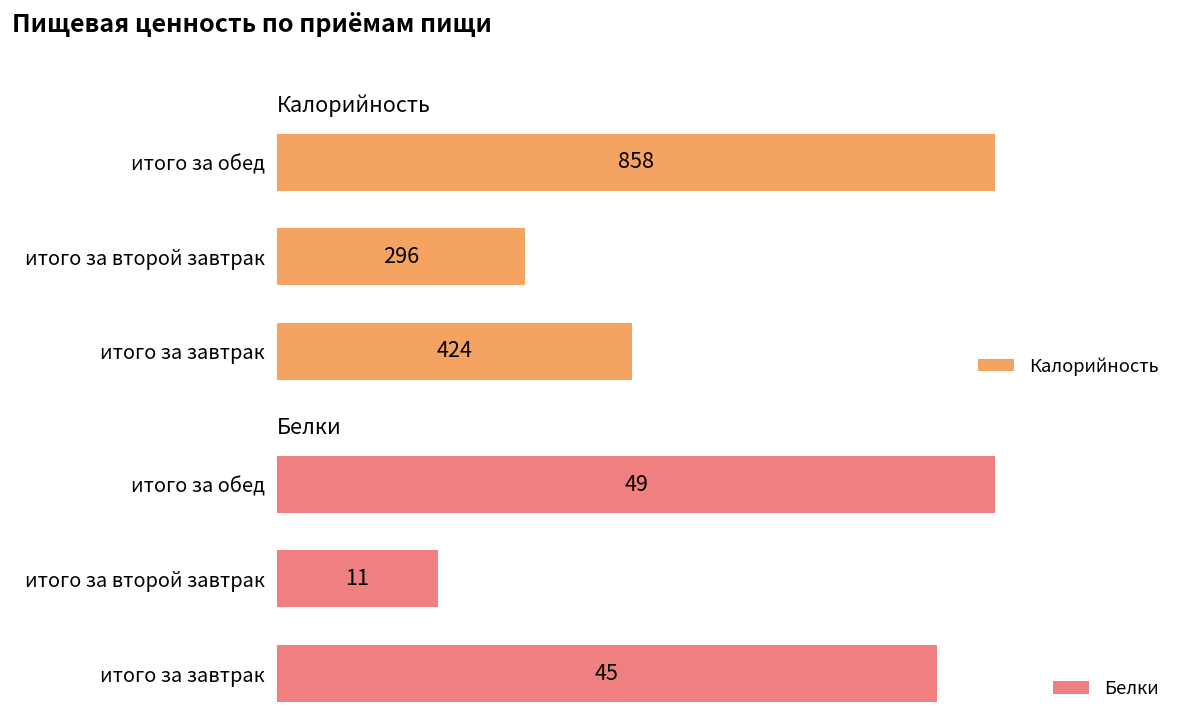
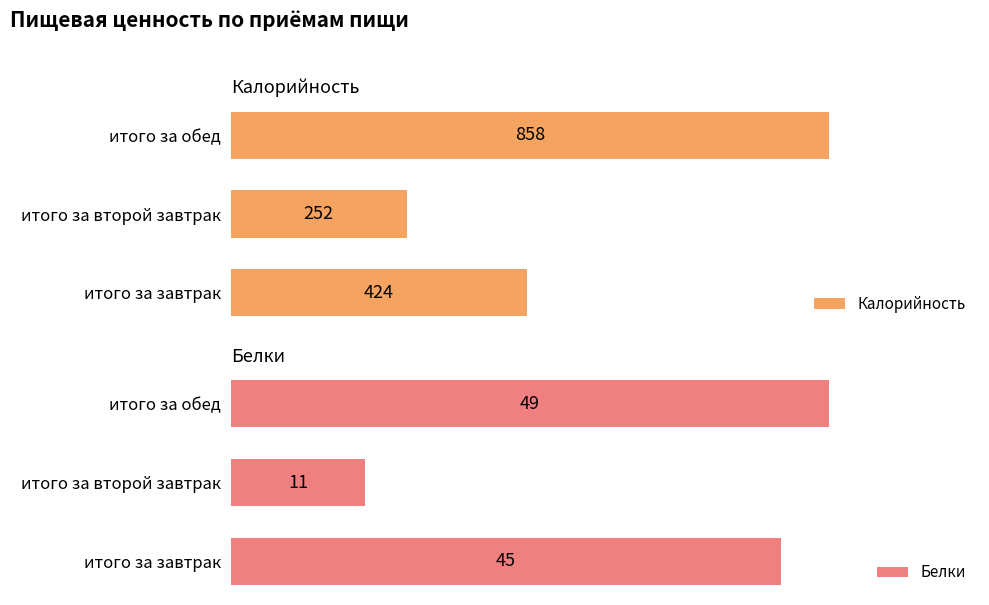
  {
    "Калорийность": {
      "итого за обед": 858,
-     "итого за второй завтрак": 296,
+     "итого за второй завтрак": 252,
      "итого за завтрак": 424
    },
    "Белки": {
      "итого за обед": 49,
      "итого за второй завтрак": 11,
      "итого за завтрак": 45
    }
  }
